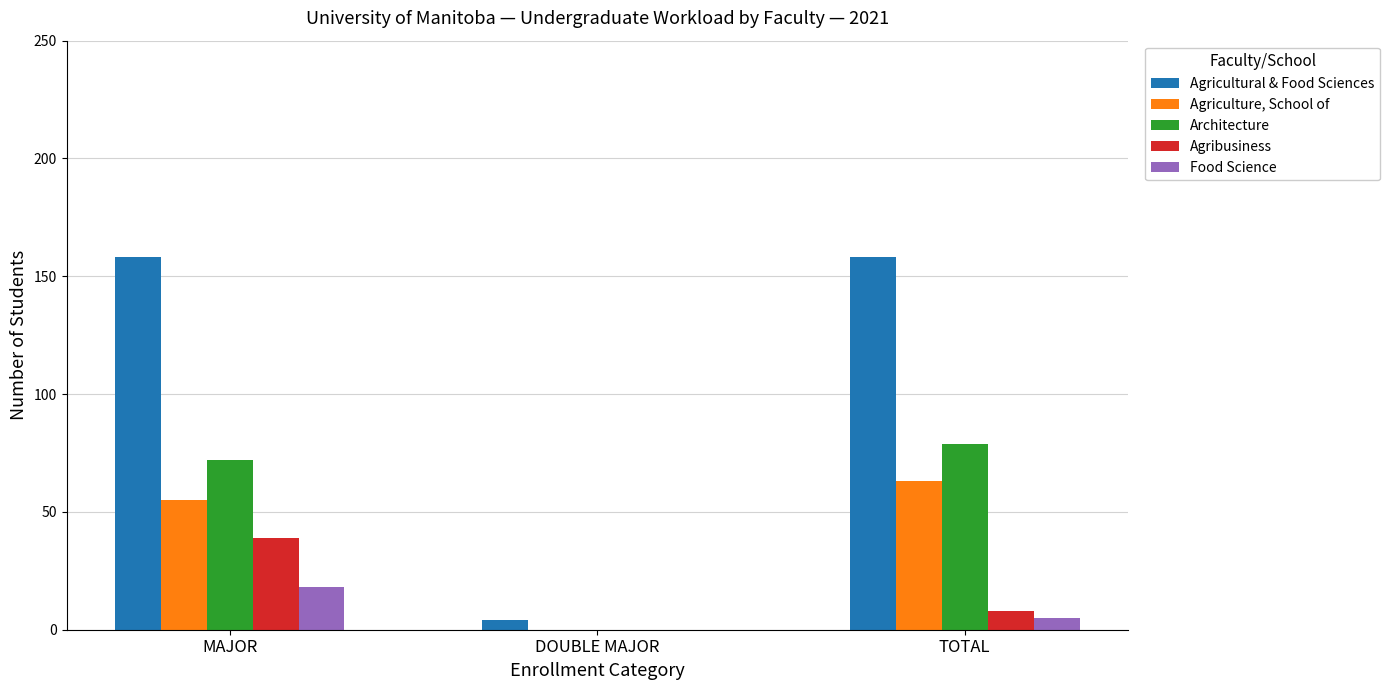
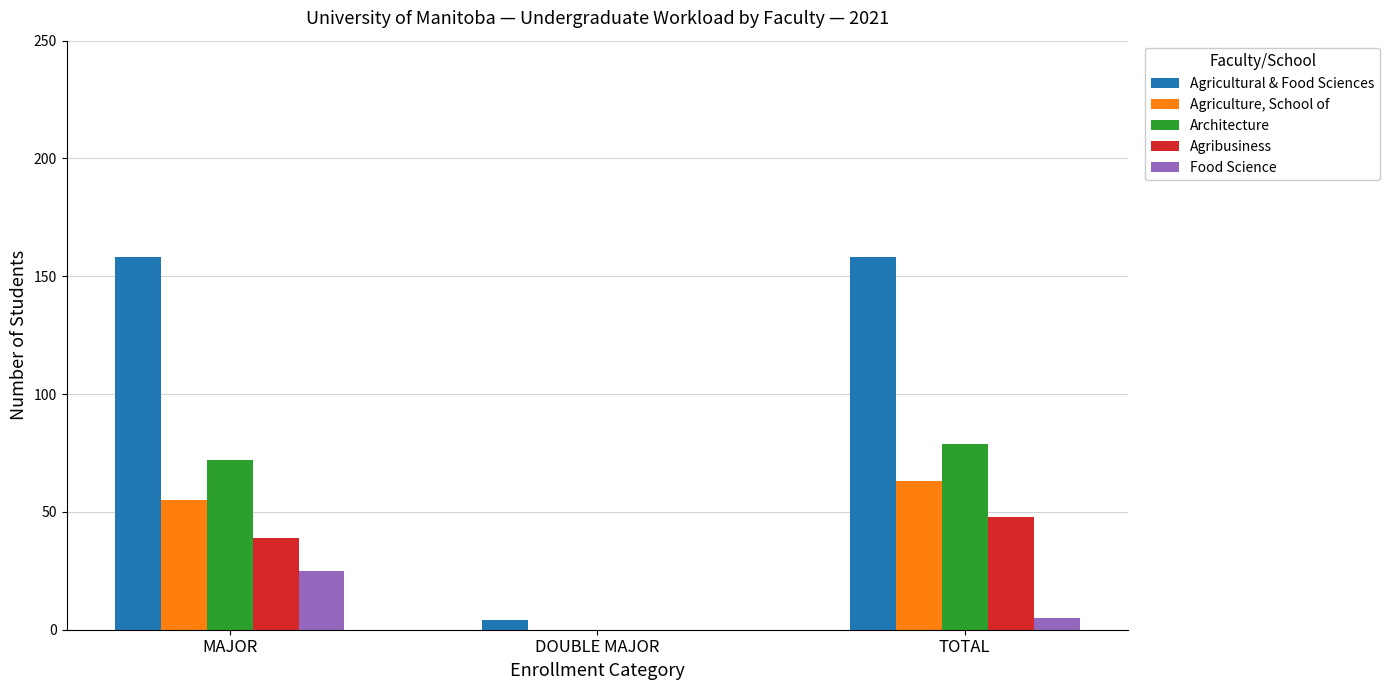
  {
    "Agricultural & Food Sciences": {
      "MAJOR": 158,
      "DOUBLE MAJOR": 4,
      "TOTAL": 158
    },
    "Agriculture, School of": {
      "MAJOR": 55,
      "DOUBLE MAJOR": 0,
      "TOTAL": 63
    },
    "Architecture": {
      "MAJOR": 72,
      "DOUBLE MAJOR": 0,
      "TOTAL": 79
    },
    "Agribusiness": {
      "MAJOR": 39,
      "DOUBLE MAJOR": 0,
-     "TOTAL": 8
+     "TOTAL": 48
    },
    "Food Science": {
-     "MAJOR": 18,
+     "MAJOR": 25,
      "DOUBLE MAJOR": 0,
      "TOTAL": 5
    }
  }
